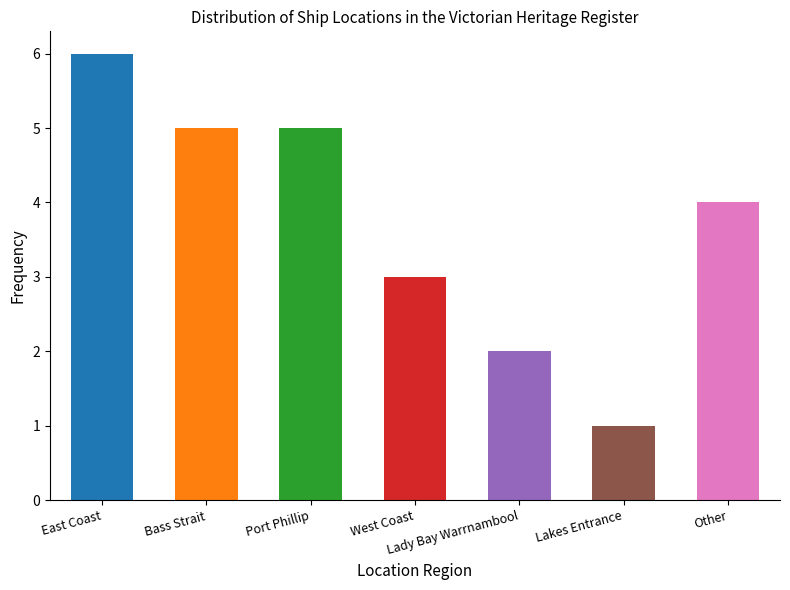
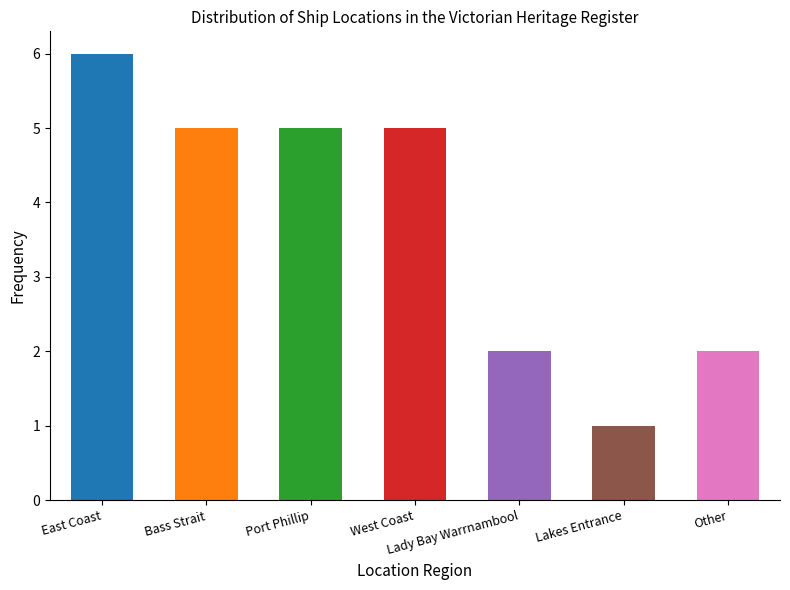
  {
    "East Coast": 6,
    "Bass Strait": 5,
    "Port Phillip": 5,
-   "West Coast": 3,
+   "West Coast": 5,
    "Lady Bay Warrnambool": 2,
    "Lakes Entrance": 1,
-   "Other": 4
+   "Other": 2
  }
